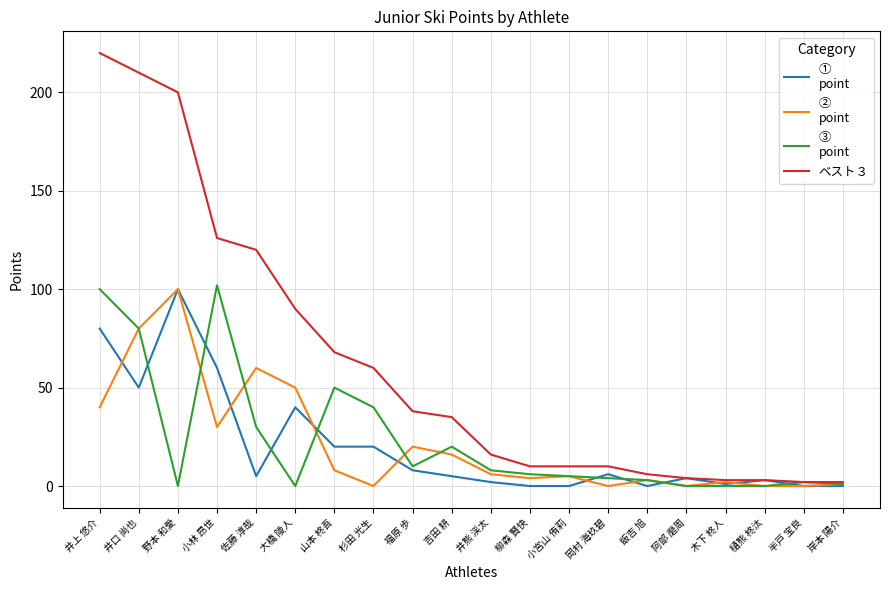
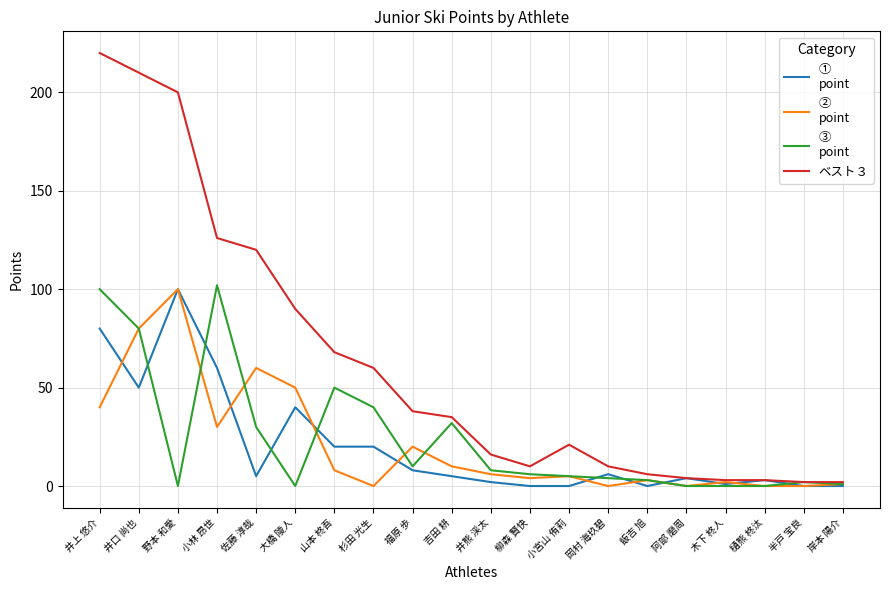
  {
    "① point": {
      "井上 悠介": 80,
      "井口 尚也": 50,
      "小林 昂世": 60,
      "佐藤 淳哉": 5,
      "大橋 陵人": 40,
      "山本 柊吾": 20,
      "杉田 光生": 20,
      "福原 歩": 8,
      "吉田 耕": 5,
      "井熊 渓太": 2,
      "柳森 賢快": 0,
      "小宮山 侑莉": 0,
      "岡村 海玖碧": 6,
      "飯吉 旭": 0
    },
    "② point": {
      "井上 悠介": 40,
      "小林 昂世": 30,
      "佐藤 淳哉": 60,
      "大橋 陵人": 50,
      "山本 柊吾": 8,
      "杉田 光生": 0,
      "福原 歩": 20,
-     "吉田 耕": 16,
+     "吉田 耕": 10,
      "井熊 渓太": 6,
      "柳森 賢快": 4,
      "岡村 海玖碧": 0
    },
    "③ point": {
      "井上 悠介": 100,
      "野本 和愛": 0,
      "小林 昂世": 102,
      "佐藤 淳哉": 30,
      "大橋 陵人": 0,
      "山本 柊吾": 50,
      "杉田 光生": 40,
      "福原 歩": 10,
-     "吉田 耕": 20,
+     "吉田 耕": 32,
      "井熊 渓太": 8,
      "柳森 賢快": 6,
      "岡村 海玖碧": 4
    },
    "ベスト３": {
      "井上 悠介": 220,
      "井口 尚也": 210,
      "野本 和愛": 200,
      "小林 昂世": 126,
      "佐藤 淳哉": 120,
      "大橋 陵人": 90,
      "山本 柊吾": 68,
      "杉田 光生": 60,
      "福原 歩": 38,
      "吉田 耕": 35,
      "井熊 渓太": 16,
      "柳森 賢快": 10,
-     "小宮山 侑莉": 10,
+     "小宮山 侑莉": 21,
      "岡村 海玖碧": 10,
      "飯吉 旭": 6
    }
  }
